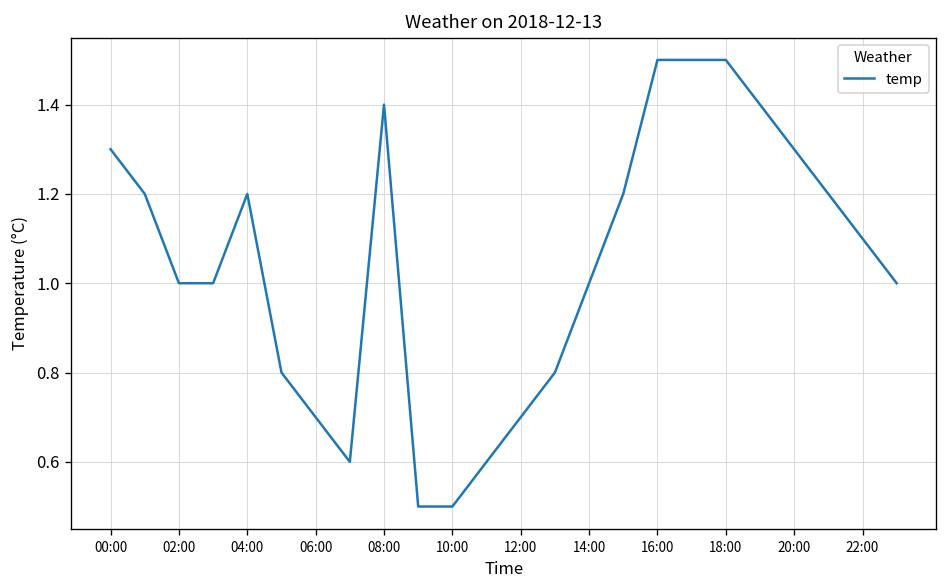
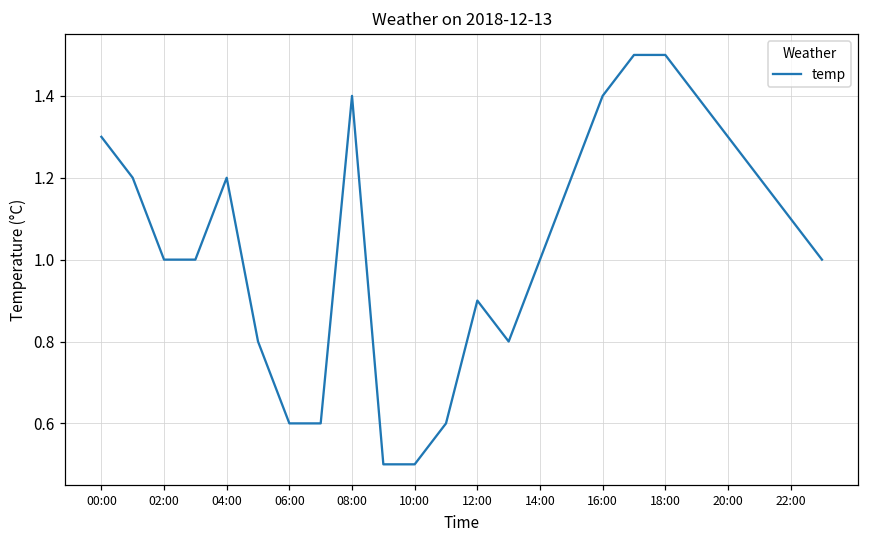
  {
    "00:00": 1.3,
    "02:00": 1.0,
    "04:00": 1.2,
-   "06:00": 0.7,
+   "06:00": 0.6,
    "08:00": 1.4,
    "10:00": 0.5,
-   "12:00": 0.7,
+   "12:00": 0.9,
    "14:00": 1.0,
-   "16:00": 1.5,
+   "16:00": 1.4,
    "18:00": 1.5,
    "20:00": 1.3,
    "22:00": 1.1
  }
